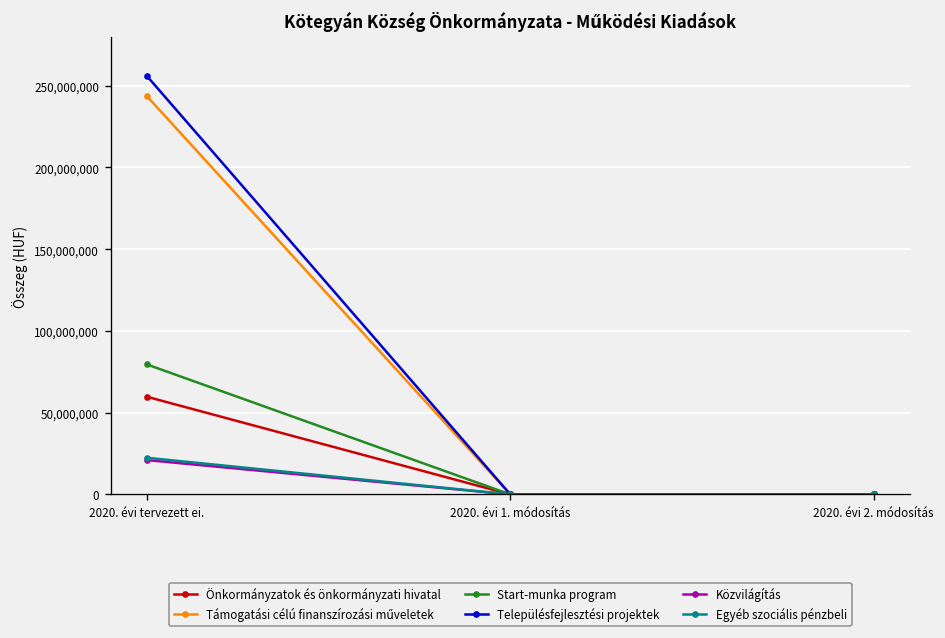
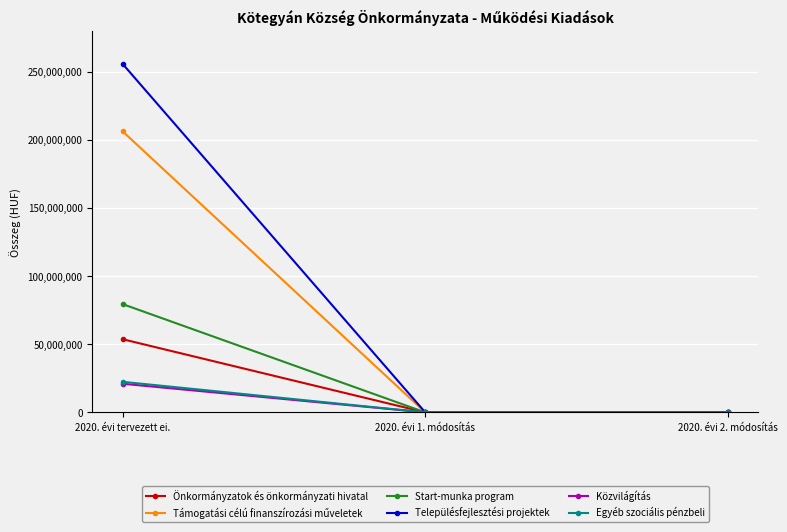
  {
    "Önkormányzatok és önkormányzati hivatal": {
-     "2020. évi tervezett ei.": "60,000,000"
+     "2020. évi tervezett ei.": "54,000,000"
    },
    "Támogatási célú finanszírozási műveletek": {
-     "2020. évi tervezett ei.": "243,000,000"
+     "2020. évi tervezett ei.": "206,000,000"
    },
    "Start-munka program": {
      "2020. évi tervezett ei.": "79,000,000"
    },
    "Településfejlesztési projektek": {
      "2020. évi tervezett ei.": "256,000,000"
    }
  }
